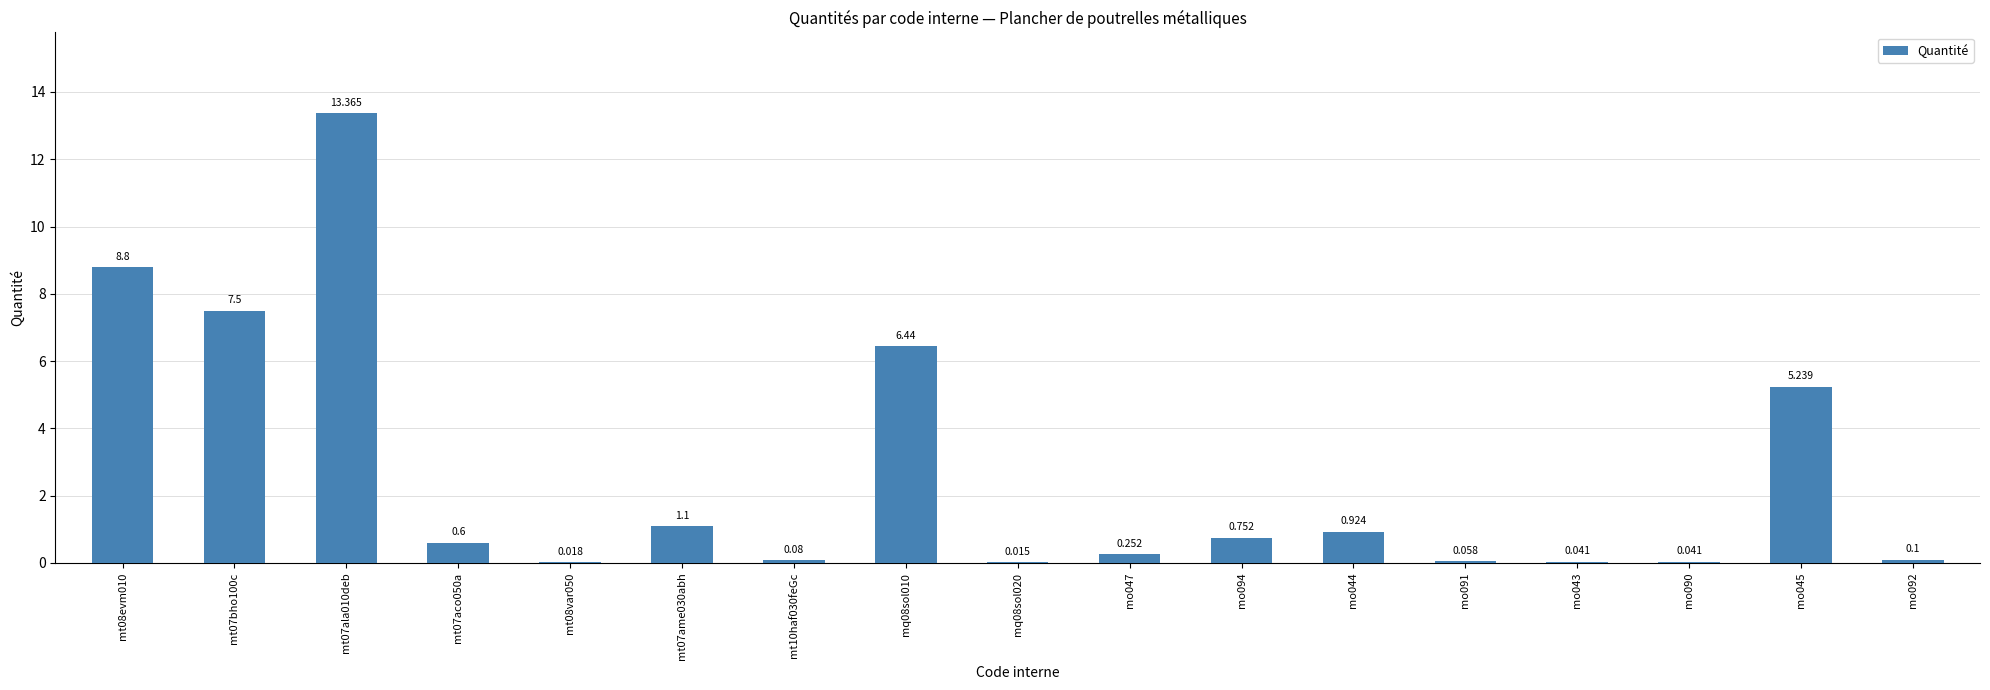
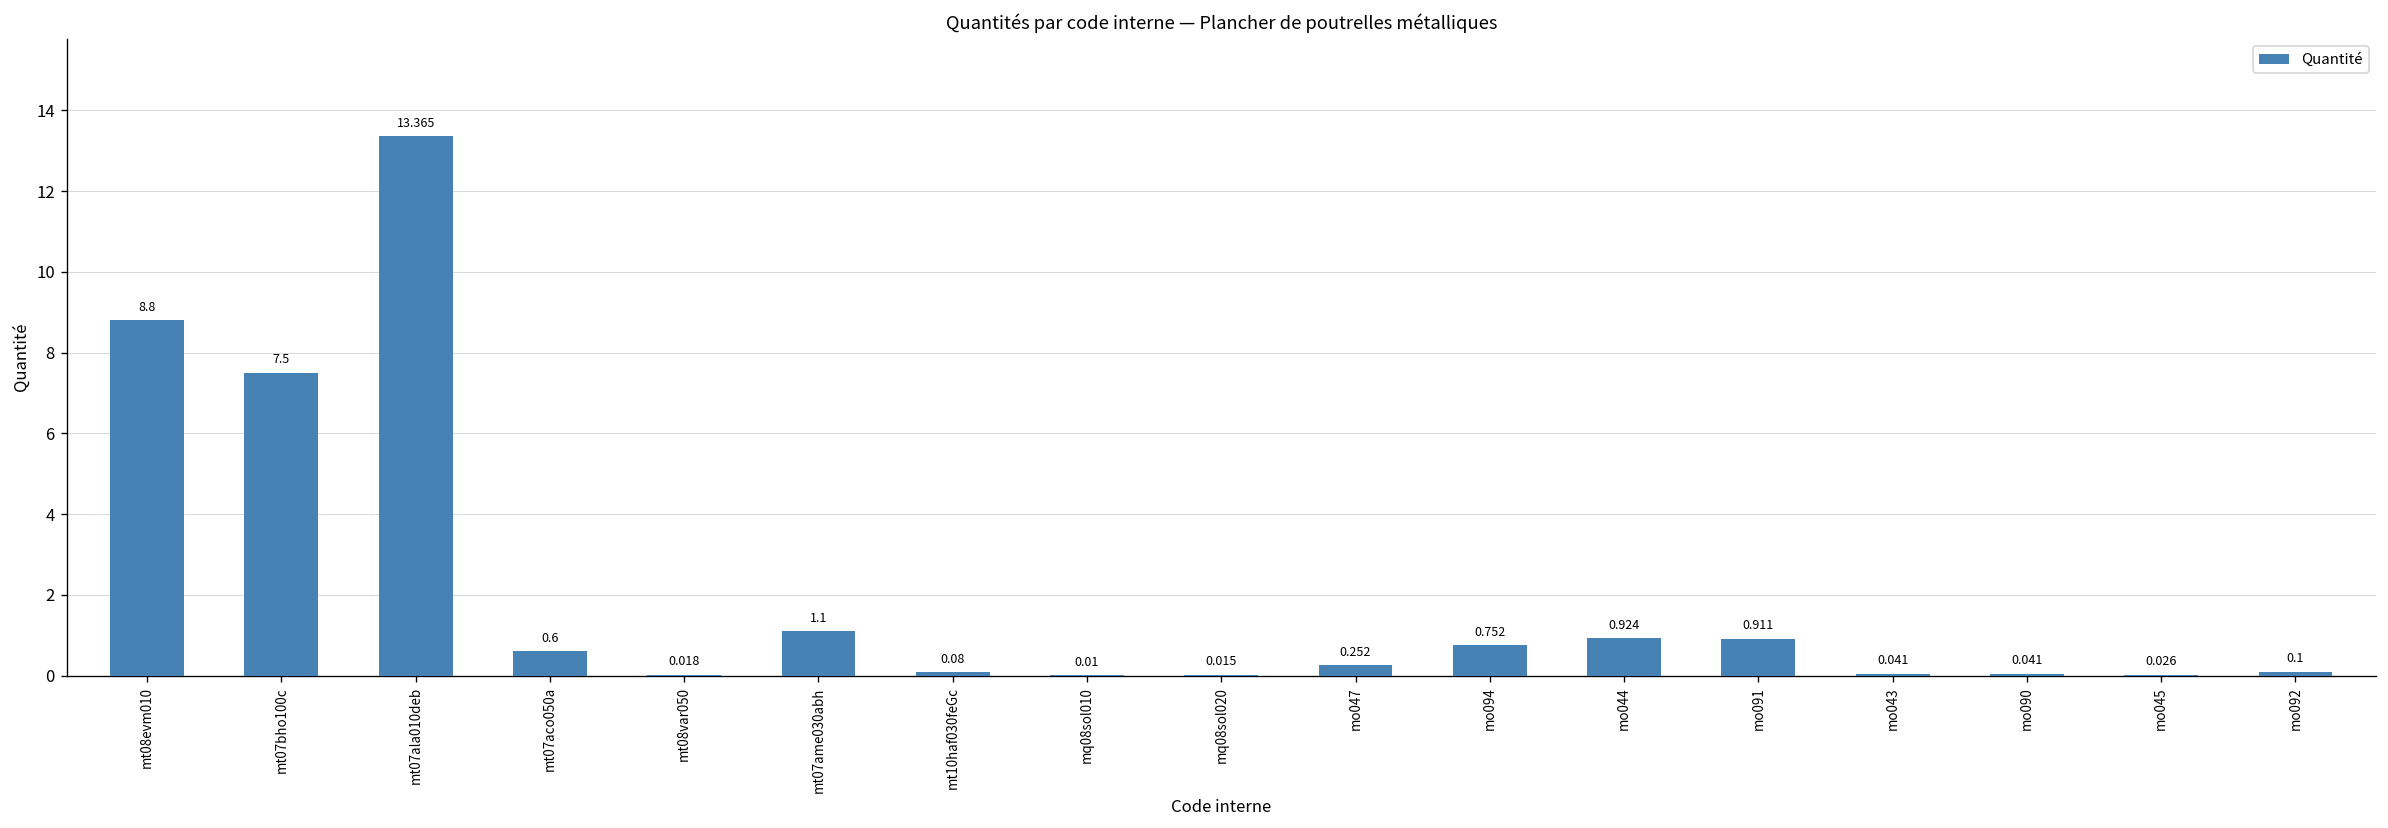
  {
    "mt08evm010": 8.8,
    "mt07bho100c": 7.5,
    "mt07ala010deb": 13.365,
    "mt07aco050a": 0.6,
    "mt08var050": 0.018,
    "mt07ame030abh": 1.1,
    "mt10haf030feGc": 0.08,
-   "mq08sol010": 6.44,
+   "mq08sol010": 0.01,
    "mq08sol020": 0.015,
    "mo047": 0.252,
    "mo094": 0.752,
    "mo044": 0.924,
-   "mo091": 0.058,
+   "mo091": 0.911,
    "mo043": 0.041,
    "mo090": 0.041,
-   "mo045": 5.239,
+   "mo045": 0.026,
    "mo092": 0.1
  }
